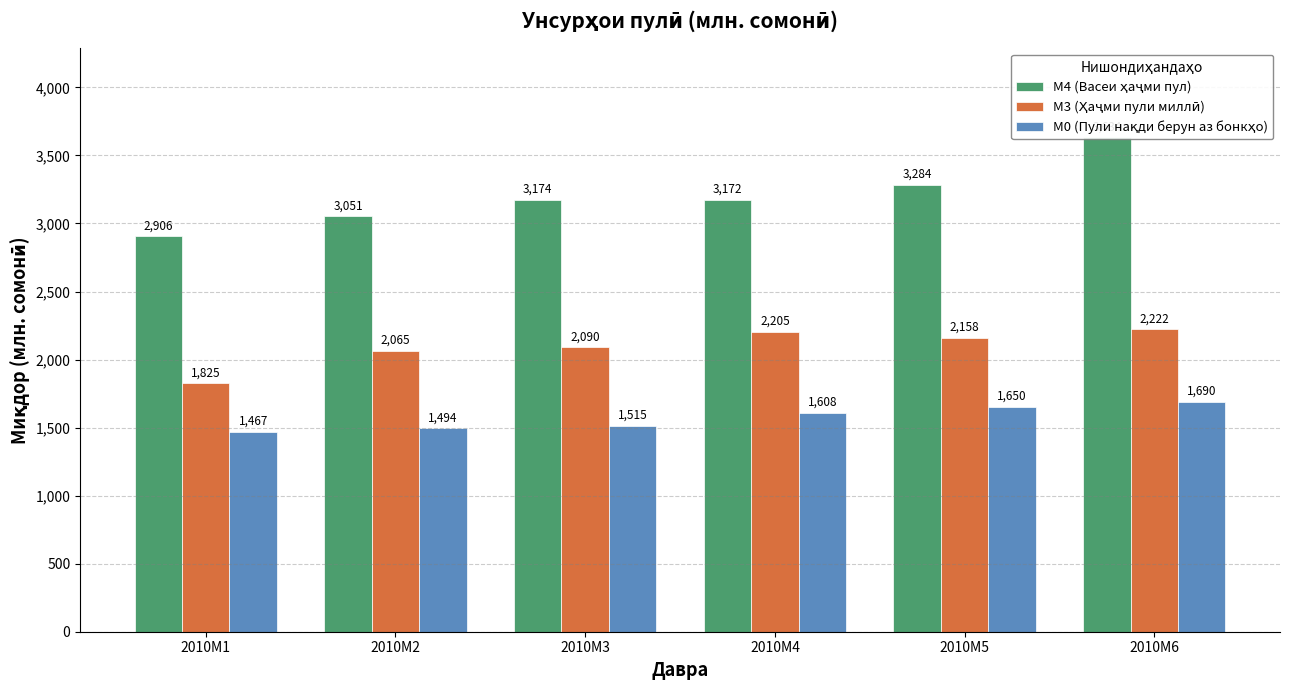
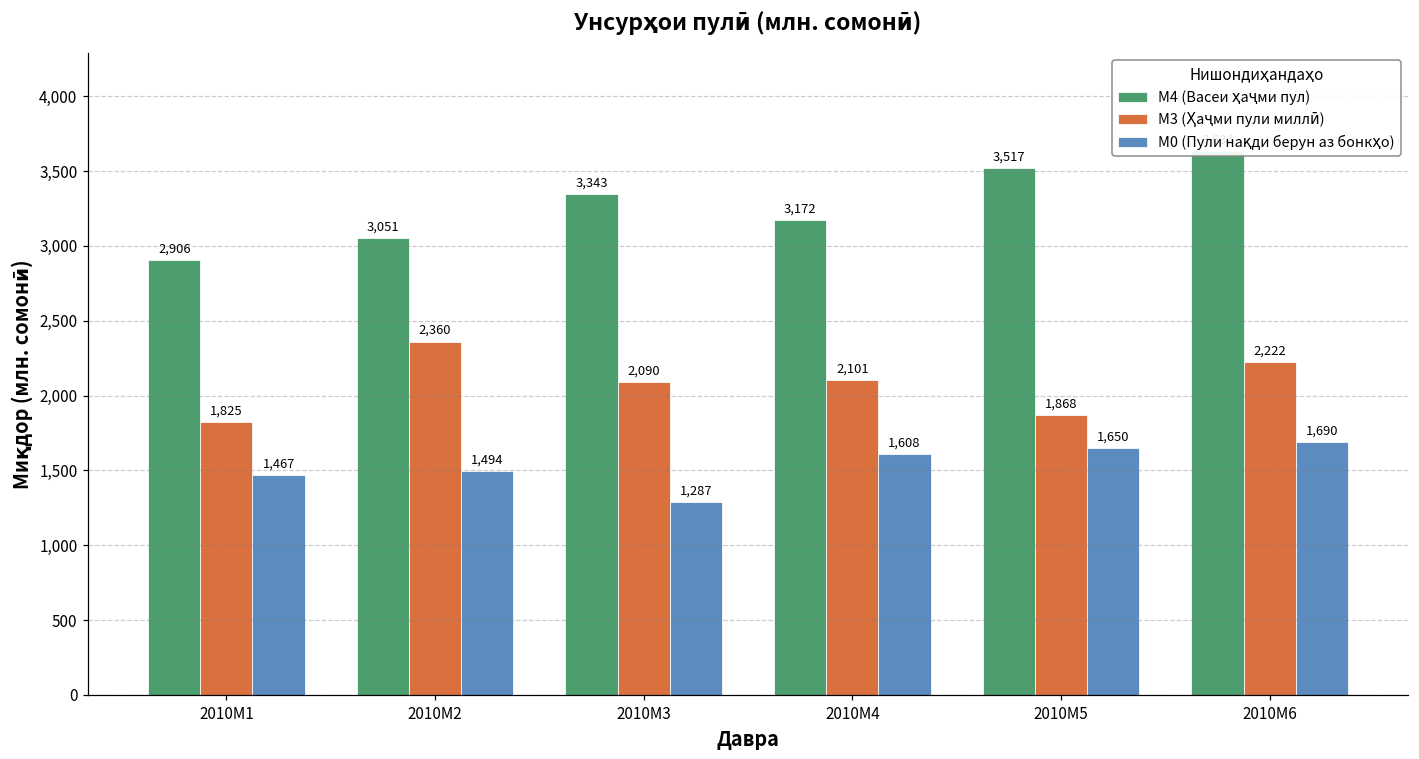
  {
    "М4 (Васеи ҳаҷми пул)": {
      "2010M1": "2,906",
      "2010M2": "3,051",
-     "2010M3": "3,174",
+     "2010M3": "3,343",
      "2010M4": "3,172",
-     "2010M5": "3,284"
+     "2010M5": "3,517"
    },
    "М3 (Ҳаҷми пули миллӣ)": {
      "2010M1": "1,825",
-     "2010M2": "2,065",
+     "2010M2": "2,360",
      "2010M3": "2,090",
-     "2010M4": "2,205",
-     "2010M5": "2,158",
+     "2010M4": "2,101",
+     "2010M5": "1,868",
      "2010M6": "2,222"
    },
    "М0 (Пули нақди берун аз бонкҳо)": {
      "2010M1": "1,467",
      "2010M2": "1,494",
-     "2010M3": "1,515",
+     "2010M3": "1,287",
      "2010M4": "1,608",
      "2010M5": "1,650",
      "2010M6": "1,690"
    }
  }
